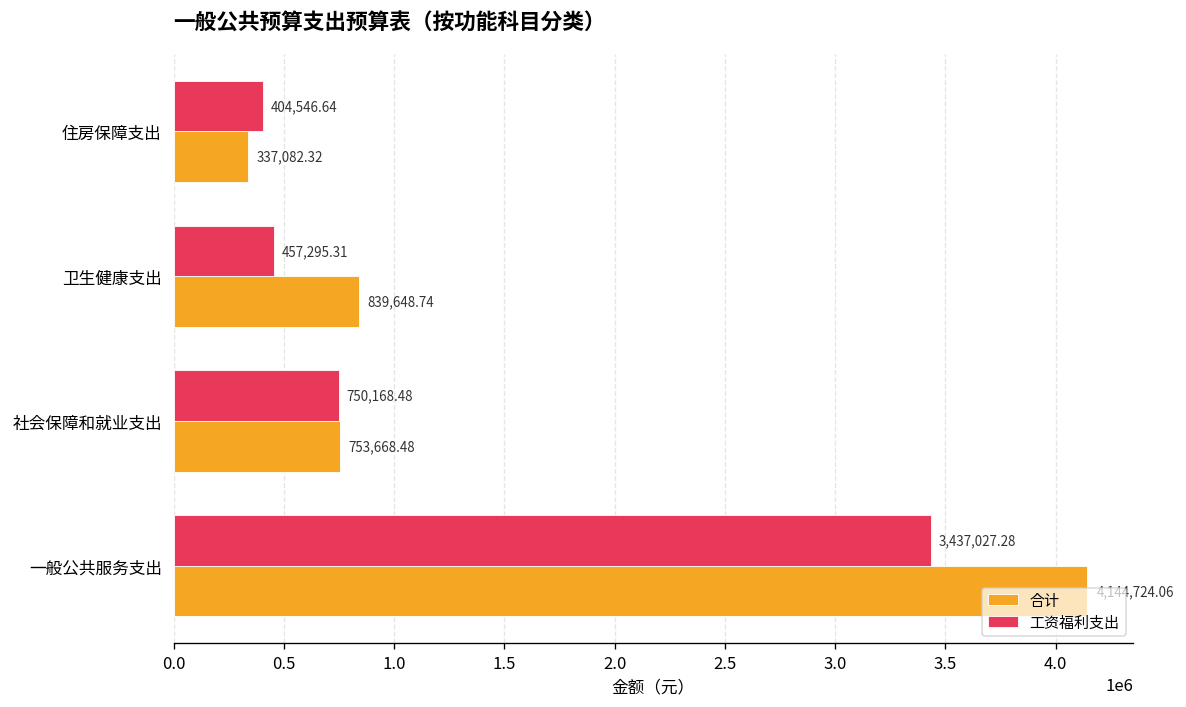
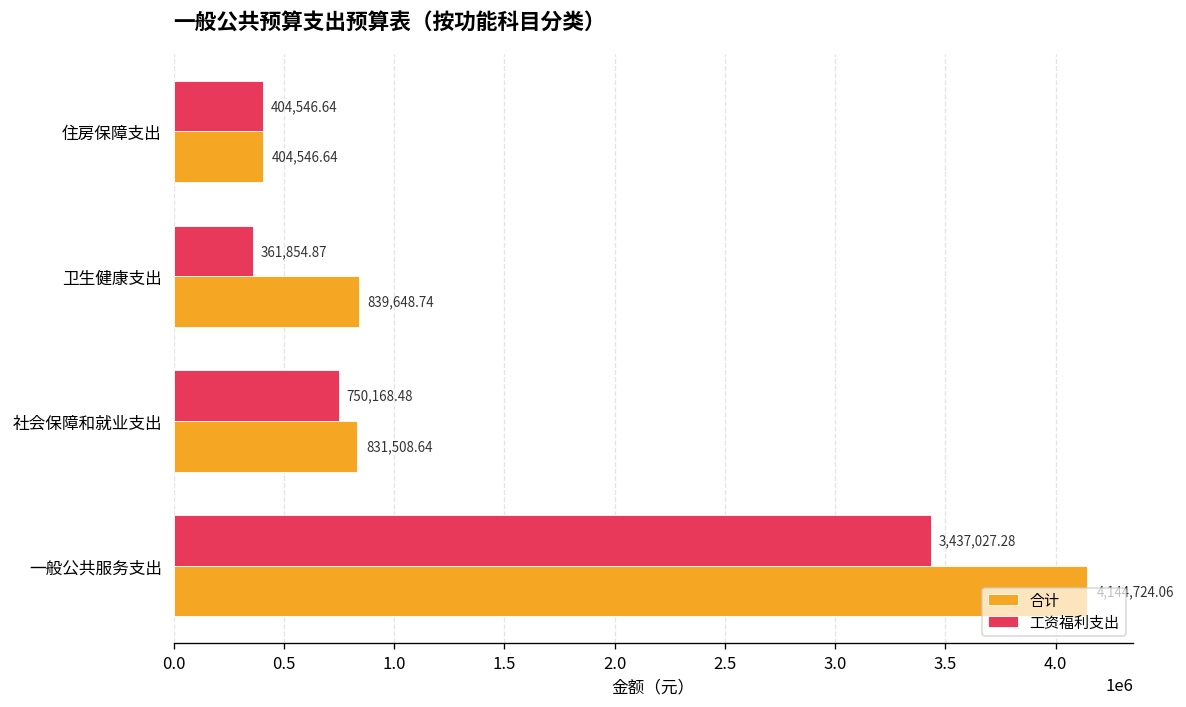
  {
    "合计": {
-     "住房保障支出": "337,082.32",
+     "住房保障支出": "404,546.64",
      "卫生健康支出": "839,648.74",
-     "社会保障和就业支出": "753,668.48"
+     "社会保障和就业支出": "831,508.64"
    },
    "工资福利支出": {
      "住房保障支出": "404,546.64",
-     "卫生健康支出": "457,295.31",
+     "卫生健康支出": "361,854.87",
      "社会保障和就业支出": "750,168.48",
      "一般公共服务支出": "3,437,027.28"
    }
  }
